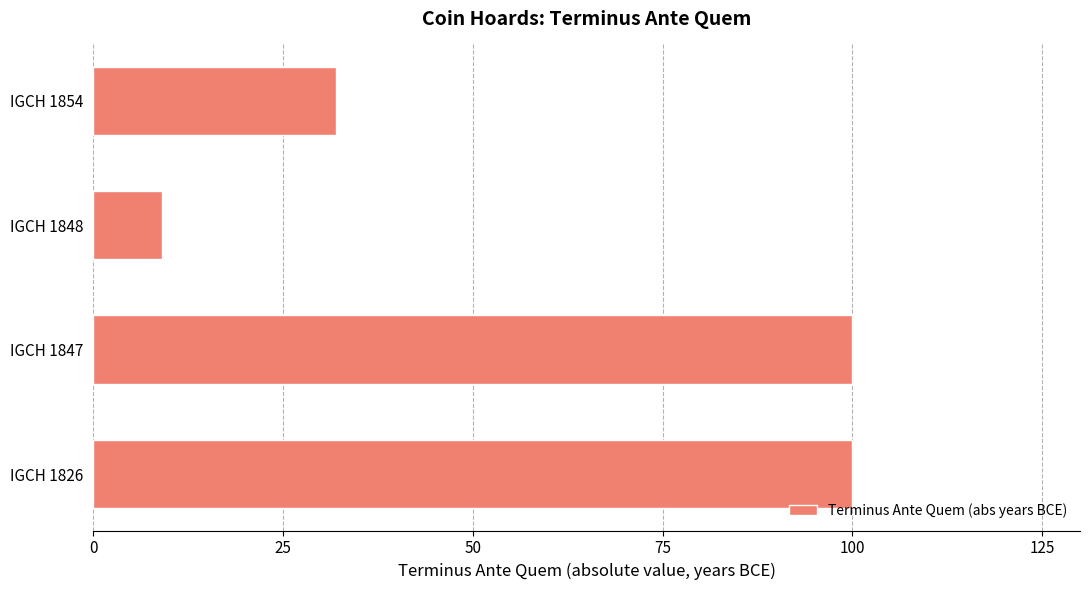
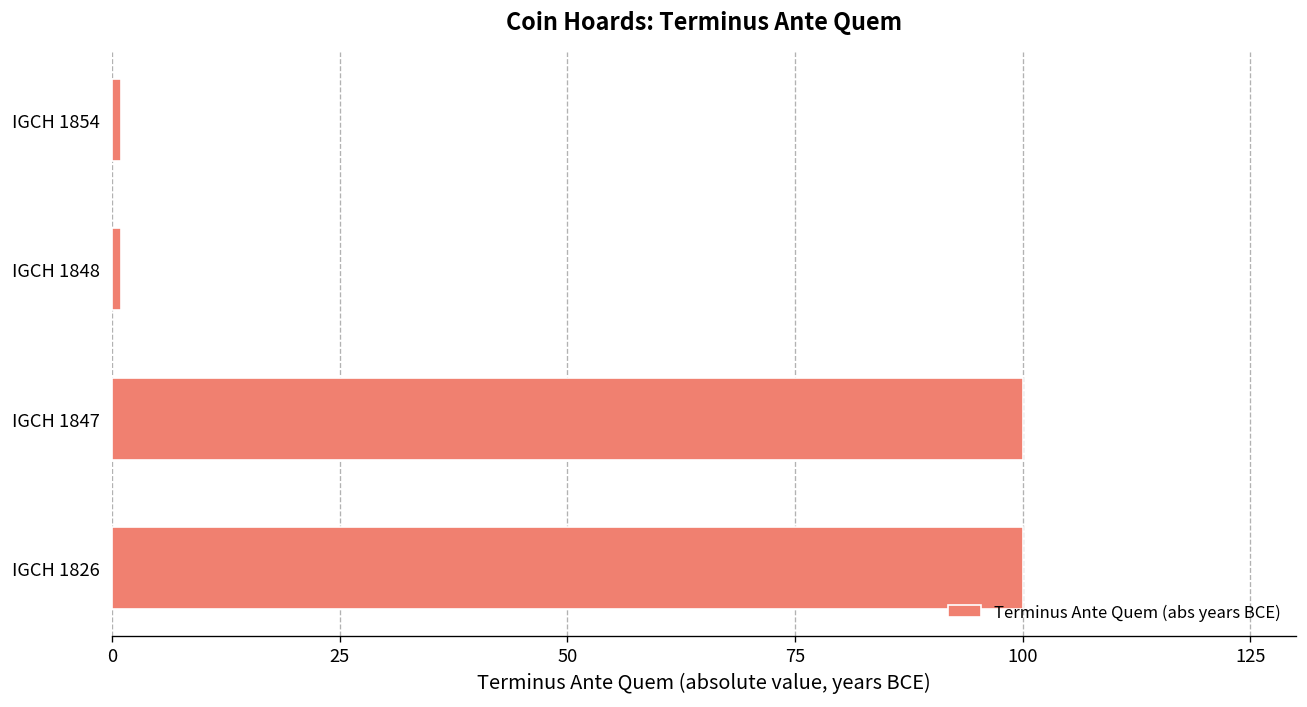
  {
-   "IGCH 1854": 32,
-   "IGCH 1848": 9,
+   "IGCH 1854": 1,
+   "IGCH 1848": 1,
    "IGCH 1847": 100,
    "IGCH 1826": 100
  }
